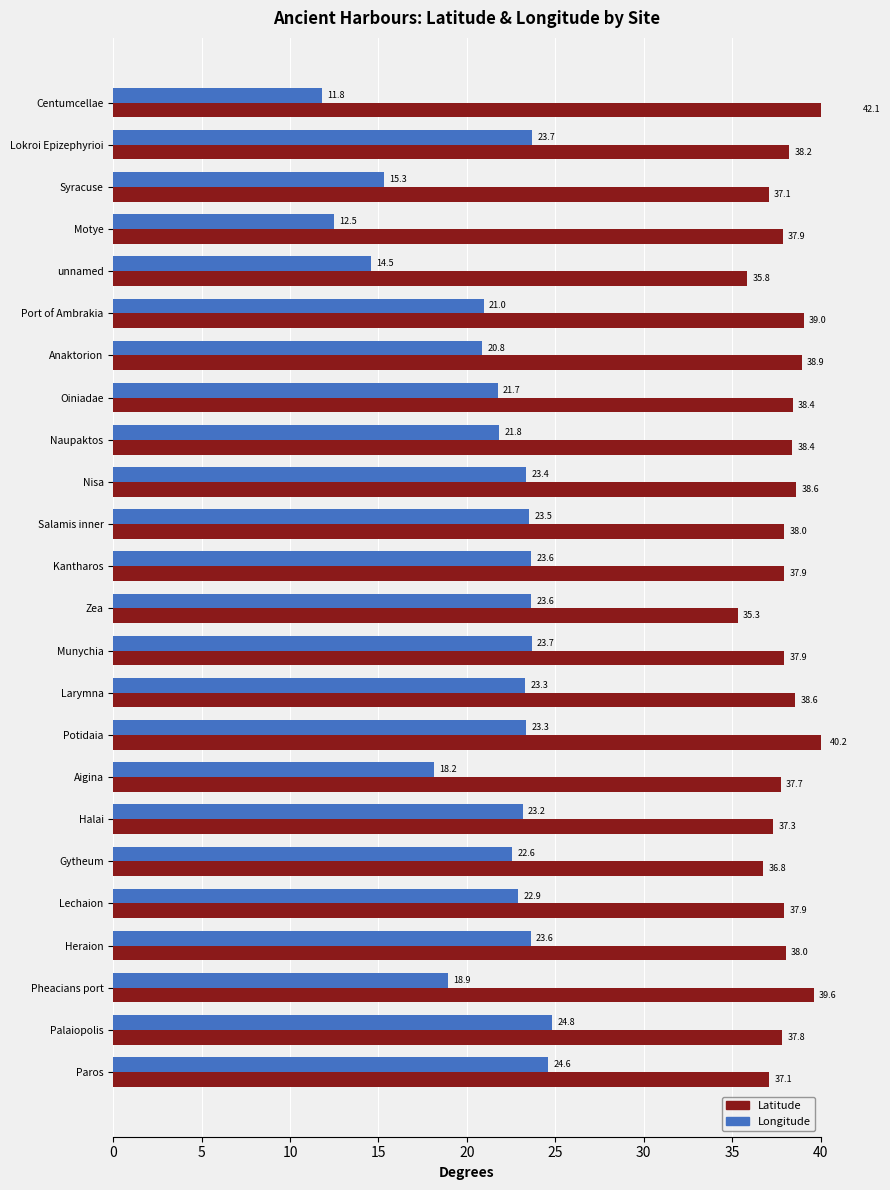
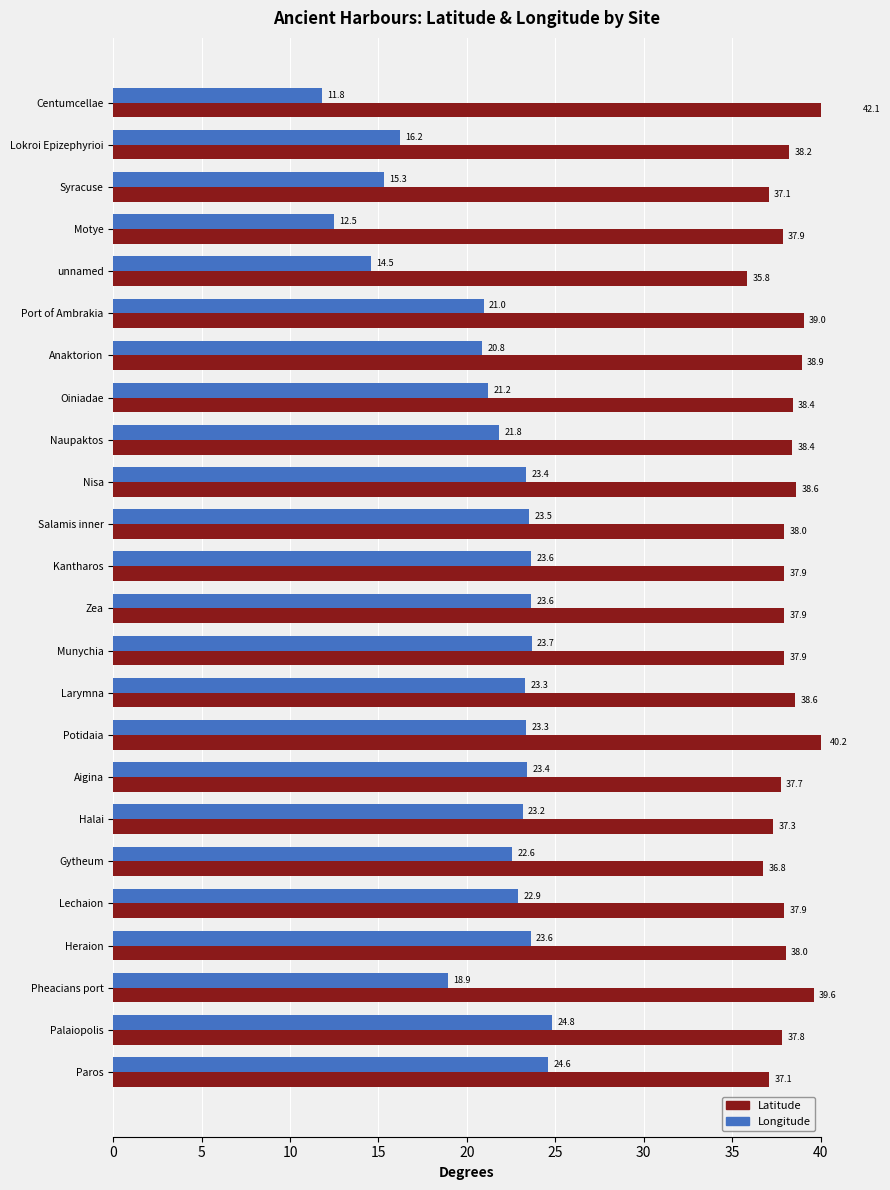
  {
    "Latitude": {
      "Lokroi Epizephyrioi": 38.2,
      "Syracuse": 37.1,
      "Motye": 37.9,
      "unnamed": 35.8,
      "Port of Ambrakia": 39.0,
      "Anaktorion": 38.9,
      "Oiniadae": 38.4,
      "Naupaktos": 38.4,
      "Nisa": 38.6,
      "Salamis inner": 38.0,
      "Kantharos": 37.9,
-     "Zea": 35.3,
+     "Zea": 37.9,
      "Munychia": 37.9,
      "Larymna": 38.6,
      "Aigina": 37.7,
      "Halai": 37.3,
      "Gytheum": 36.8,
      "Lechaion": 37.9,
      "Heraion": 38.0,
      "Pheacians port": 39.6,
      "Palaiopolis": 37.8,
      "Paros": 37.1
    },
    "Longitude": {
      "Centumcellae": 11.8,
-     "Lokroi Epizephyrioi": 23.7,
+     "Lokroi Epizephyrioi": 16.2,
      "Syracuse": 15.3,
      "Motye": 12.5,
      "unnamed": 14.5,
      "Port of Ambrakia": 21.0,
      "Anaktorion": 20.8,
-     "Oiniadae": 21.7,
+     "Oiniadae": 21.2,
      "Naupaktos": 21.8,
      "Nisa": 23.4,
      "Salamis inner": 23.5,
      "Kantharos": 23.6,
      "Zea": 23.6,
      "Munychia": 23.7,
      "Larymna": 23.3,
      "Potidaia": 23.3,
-     "Aigina": 18.2,
+     "Aigina": 23.4,
      "Halai": 23.2,
      "Gytheum": 22.6,
      "Lechaion": 22.9,
      "Heraion": 23.6,
      "Pheacians port": 18.9,
      "Palaiopolis": 24.8,
      "Paros": 24.6
    }
  }
